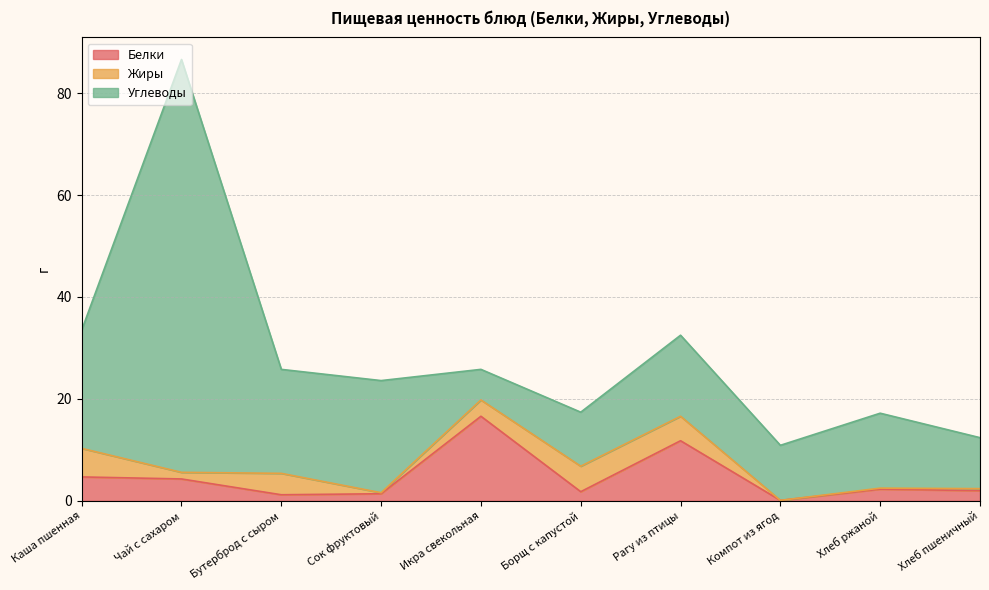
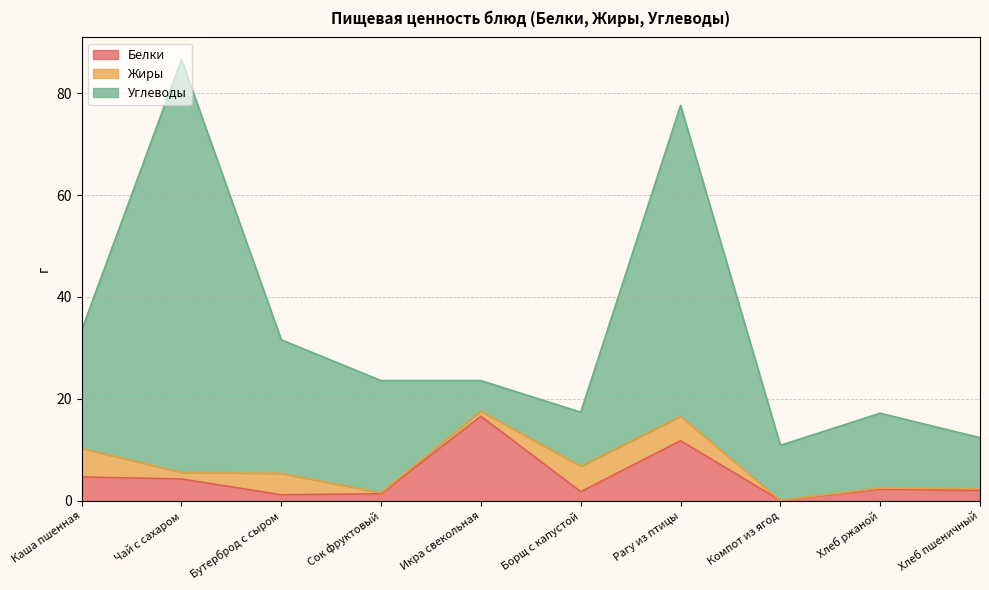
  {
    "Белки": {
      "Каша пшенная": 5,
      "Чай с сахаром": 4,
      "Бутерброд с сыром": 1,
      "Икра свекольная": 17,
      "Борщ с капустой": 2,
      "Рагу из птицы": 12
    },
    "Жиры": {
      "Каша пшенная": 6,
      "Чай с сахаром": 1,
      "Бутерброд с сыром": 4,
-     "Икра свекольная": 3,
+     "Икра свекольная": 1,
      "Борщ с капустой": 5,
      "Рагу из птицы": 5
    },
    "Углеводы": {
      "Каша пшенная": 23,
-     "Бутерброд с сыром": 20,
+     "Бутерброд с сыром": 26,
      "Сок фруктовый": 22,
      "Икра свекольная": 6,
      "Борщ с капустой": 11,
-     "Рагу из птицы": 16,
+     "Рагу из птицы": 61,
      "Компот из ягод": 11,
      "Хлеб ржаной": 15,
      "Хлеб пшеничный": 10
    }
  }
